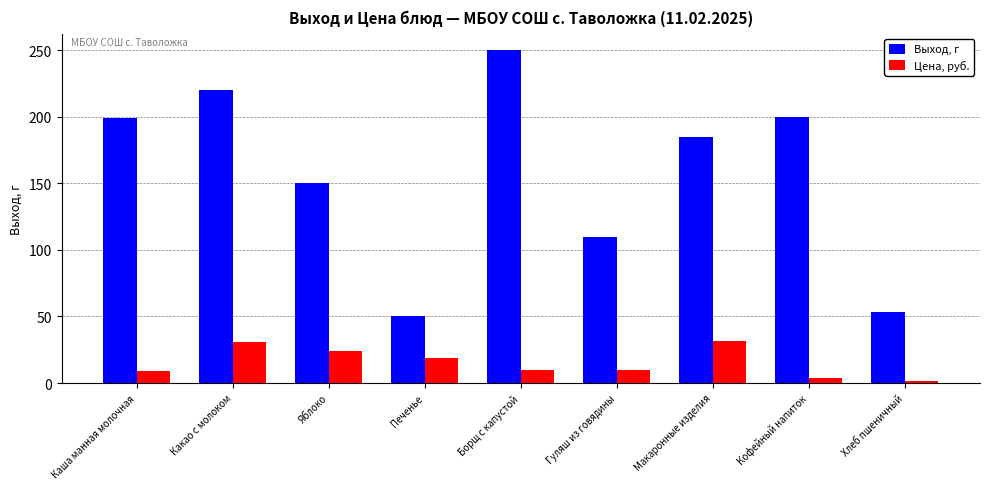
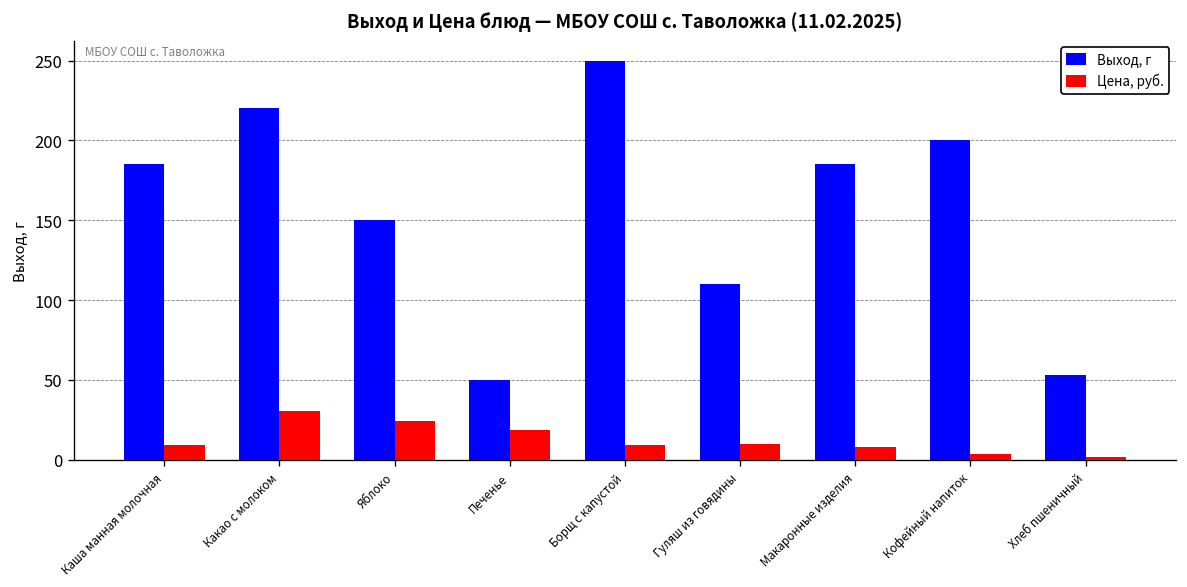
  {
    "Выход, г": {
-     "Каша манная молочная": 199,
+     "Каша манная молочная": 185,
      "Какао с молоком": 220,
      "Яблоко": 150,
      "Печенье": 50,
      "Борщ с капустой": 250,
      "Гуляш из говядины": 110,
      "Макаронные изделия": 185,
      "Кофейный напиток": 200,
      "Хлеб пшеничный": 53
    },
    "Цена, руб.": {
      "Каша манная молочная": 9,
      "Какао с молоком": 31,
      "Яблоко": 24,
      "Печенье": 19,
      "Борщ с капустой": 10,
      "Гуляш из говядины": 10,
-     "Макаронные изделия": 32,
+     "Макаронные изделия": 8,
      "Кофейный напиток": 4
    }
  }
